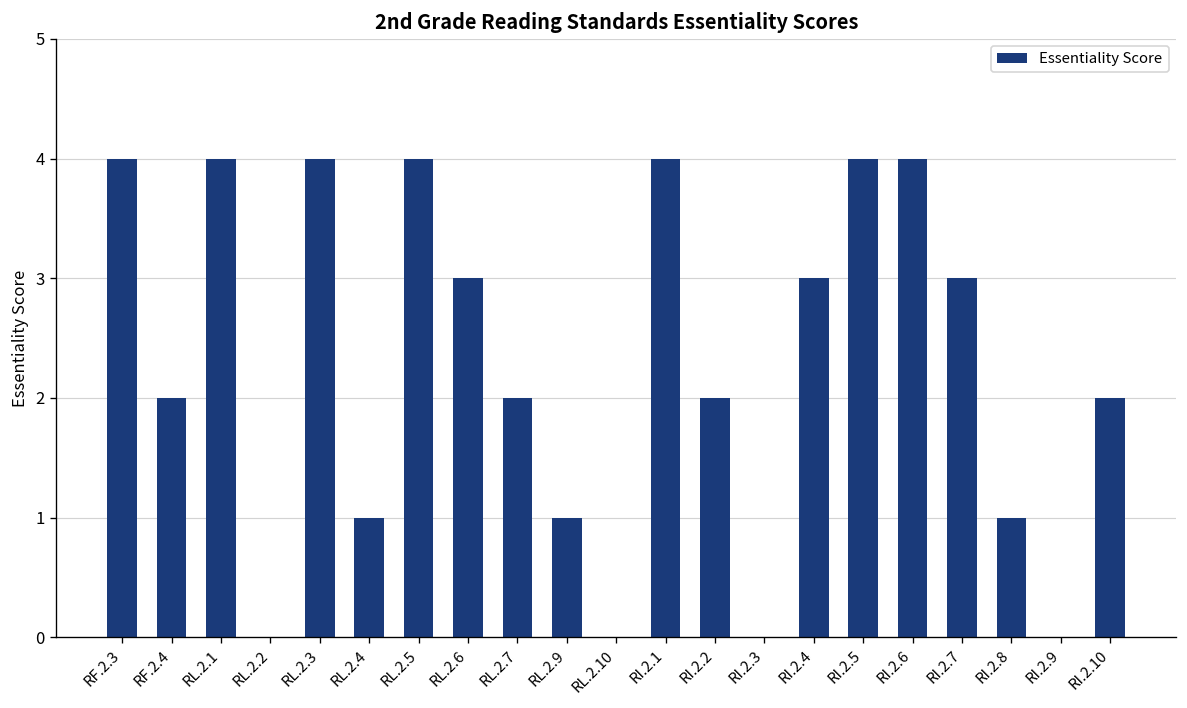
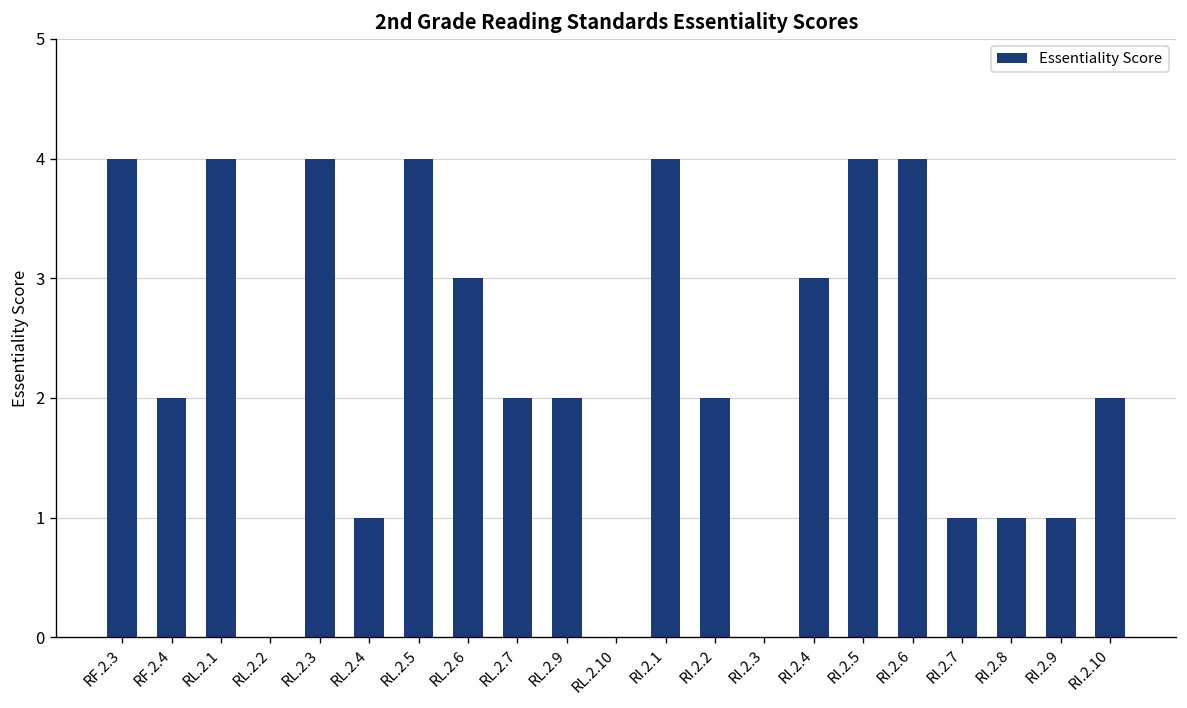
  {
    "RF.2.3": 4,
    "RF.2.4": 2,
    "RL.2.1": 4,
    "RL.2.2": 0,
    "RL.2.3": 4,
    "RL.2.4": 1,
    "RL.2.5": 4,
    "RL.2.6": 3,
    "RL.2.7": 2,
-   "RL.2.9": 1,
+   "RL.2.9": 2,
    "RL.2.10": 0,
    "RI.2.1": 4,
    "RI.2.2": 2,
    "RI.2.3": 0,
    "RI.2.4": 3,
    "RI.2.5": 4,
    "RI.2.6": 4,
-   "RI.2.7": 3,
+   "RI.2.7": 1,
    "RI.2.8": 1,
-   "RI.2.9": 0,
+   "RI.2.9": 1,
    "RI.2.10": 2
  }
